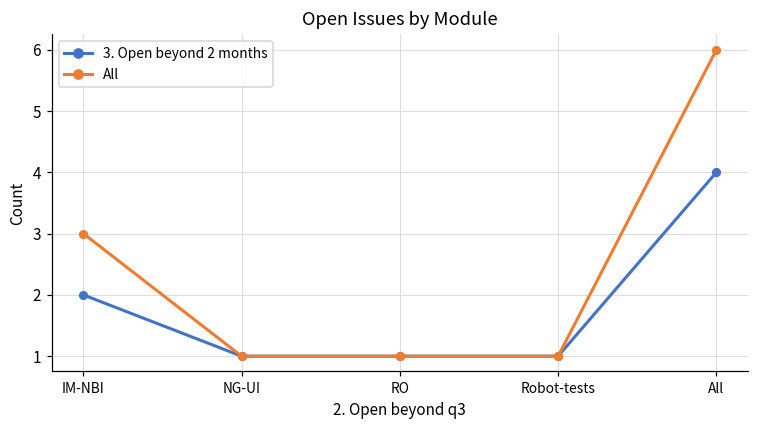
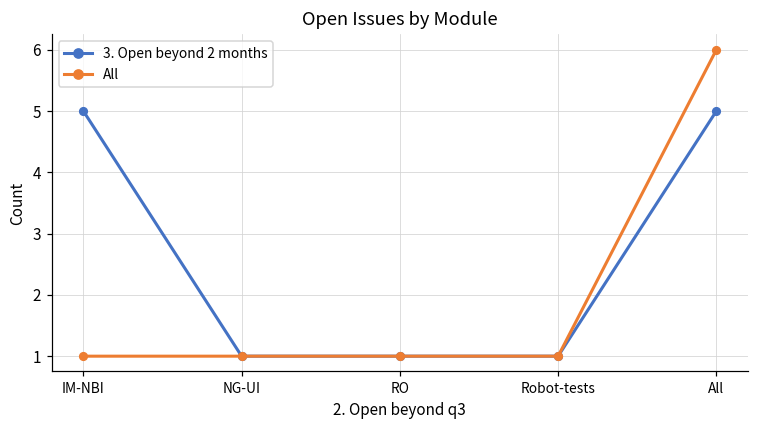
  {
    "3. Open beyond 2 months": {
-     "IM-NBI": 2,
-     "All": 4
+     "IM-NBI": 5,
+     "All": 5
    },
    "All": {
-     "IM-NBI": 3,
+     "IM-NBI": 1,
      "All": 6
    }
  }
